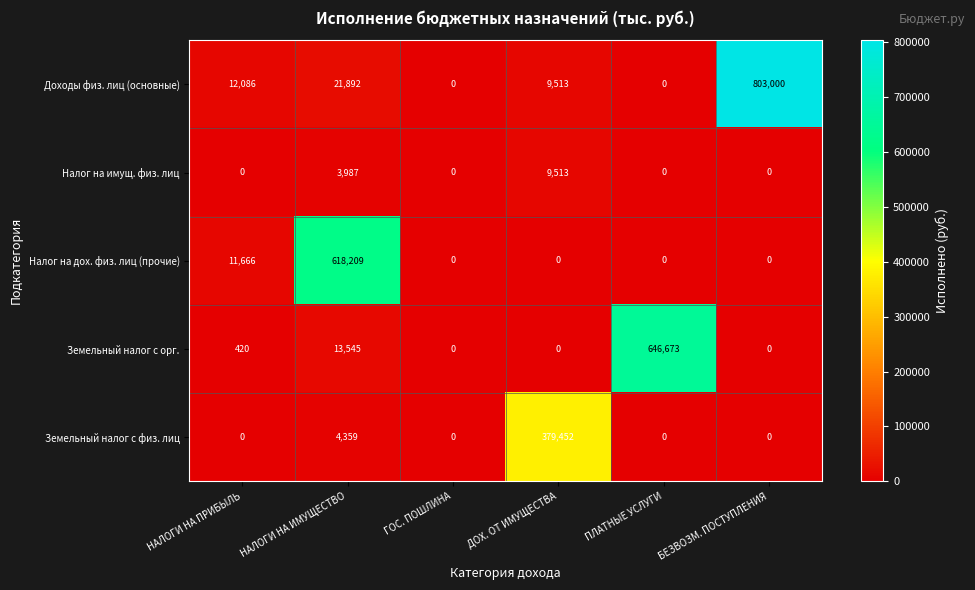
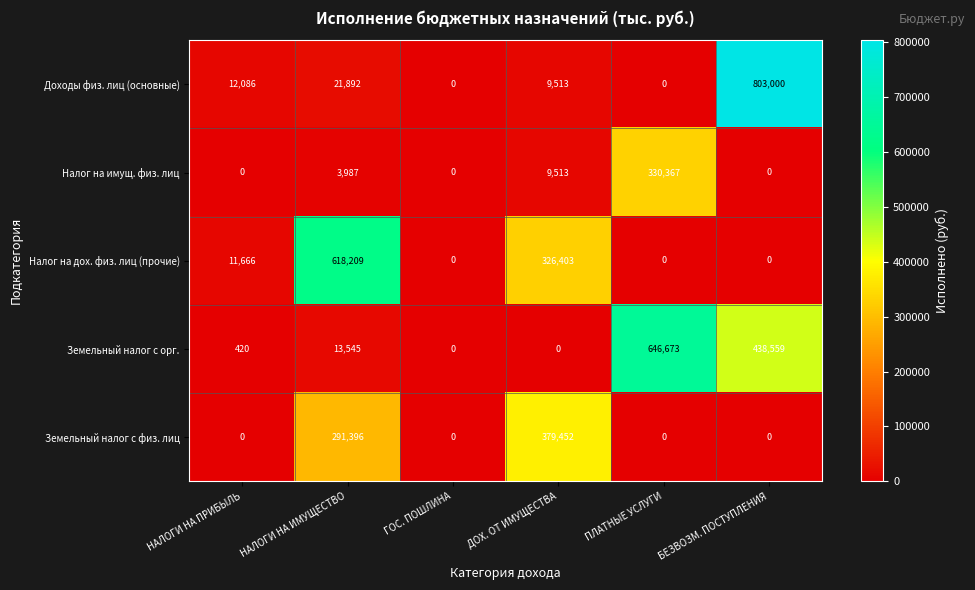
  {
    "Доходы физ. лиц (основные)": {
      "НАЛОГИ НА ПРИБЫЛЬ": "12,086",
      "НАЛОГИ НА ИМУЩЕСТВО": "21,892",
      "ГОС. ПОШЛИНА": "0",
      "ДОХ. ОТ ИМУЩЕСТВА": "9,513",
      "ПЛАТНЫЕ УСЛУГИ": "0",
      "БЕЗВОЗМ. ПОСТУПЛЕНИЯ": "803,000"
    },
    "Налог на имущ. физ. лиц": {
      "НАЛОГИ НА ПРИБЫЛЬ": "0",
      "НАЛОГИ НА ИМУЩЕСТВО": "3,987",
      "ГОС. ПОШЛИНА": "0",
      "ДОХ. ОТ ИМУЩЕСТВА": "9,513",
-     "ПЛАТНЫЕ УСЛУГИ": "0",
+     "ПЛАТНЫЕ УСЛУГИ": "330,367",
      "БЕЗВОЗМ. ПОСТУПЛЕНИЯ": "0"
    },
    "Налог на дох. физ. лиц (прочие)": {
      "НАЛОГИ НА ПРИБЫЛЬ": "11,666",
      "НАЛОГИ НА ИМУЩЕСТВО": "618,209",
      "ГОС. ПОШЛИНА": "0",
-     "ДОХ. ОТ ИМУЩЕСТВА": "0",
+     "ДОХ. ОТ ИМУЩЕСТВА": "326,403",
      "ПЛАТНЫЕ УСЛУГИ": "0",
      "БЕЗВОЗМ. ПОСТУПЛЕНИЯ": "0"
    },
    "Земельный налог с орг.": {
      "НАЛОГИ НА ПРИБЫЛЬ": "420",
      "НАЛОГИ НА ИМУЩЕСТВО": "13,545",
      "ГОС. ПОШЛИНА": "0",
      "ДОХ. ОТ ИМУЩЕСТВА": "0",
      "ПЛАТНЫЕ УСЛУГИ": "646,673",
-     "БЕЗВОЗМ. ПОСТУПЛЕНИЯ": "0"
+     "БЕЗВОЗМ. ПОСТУПЛЕНИЯ": "438,559"
    },
    "Земельный налог с физ. лиц": {
      "НАЛОГИ НА ПРИБЫЛЬ": "0",
-     "НАЛОГИ НА ИМУЩЕСТВО": "4,359",
+     "НАЛОГИ НА ИМУЩЕСТВО": "291,396",
      "ГОС. ПОШЛИНА": "0",
      "ДОХ. ОТ ИМУЩЕСТВА": "379,452",
      "ПЛАТНЫЕ УСЛУГИ": "0",
      "БЕЗВОЗМ. ПОСТУПЛЕНИЯ": "0"
    }
  }
